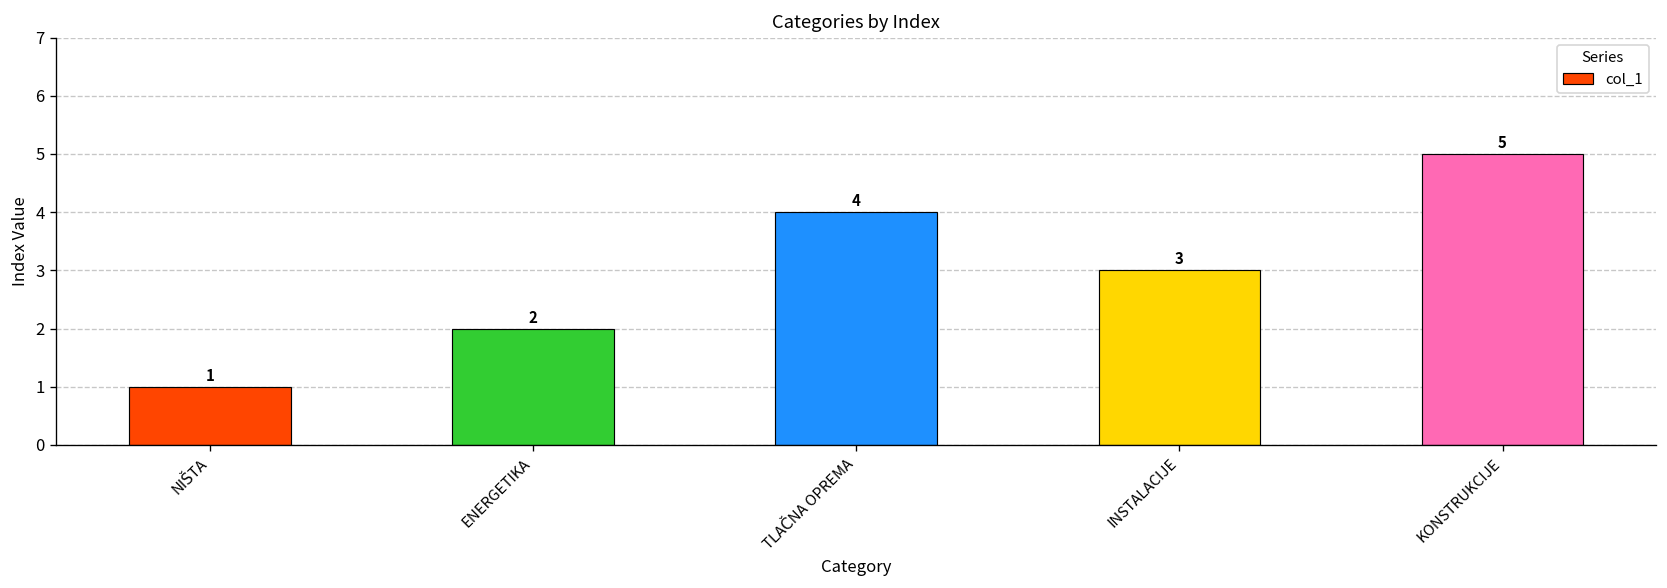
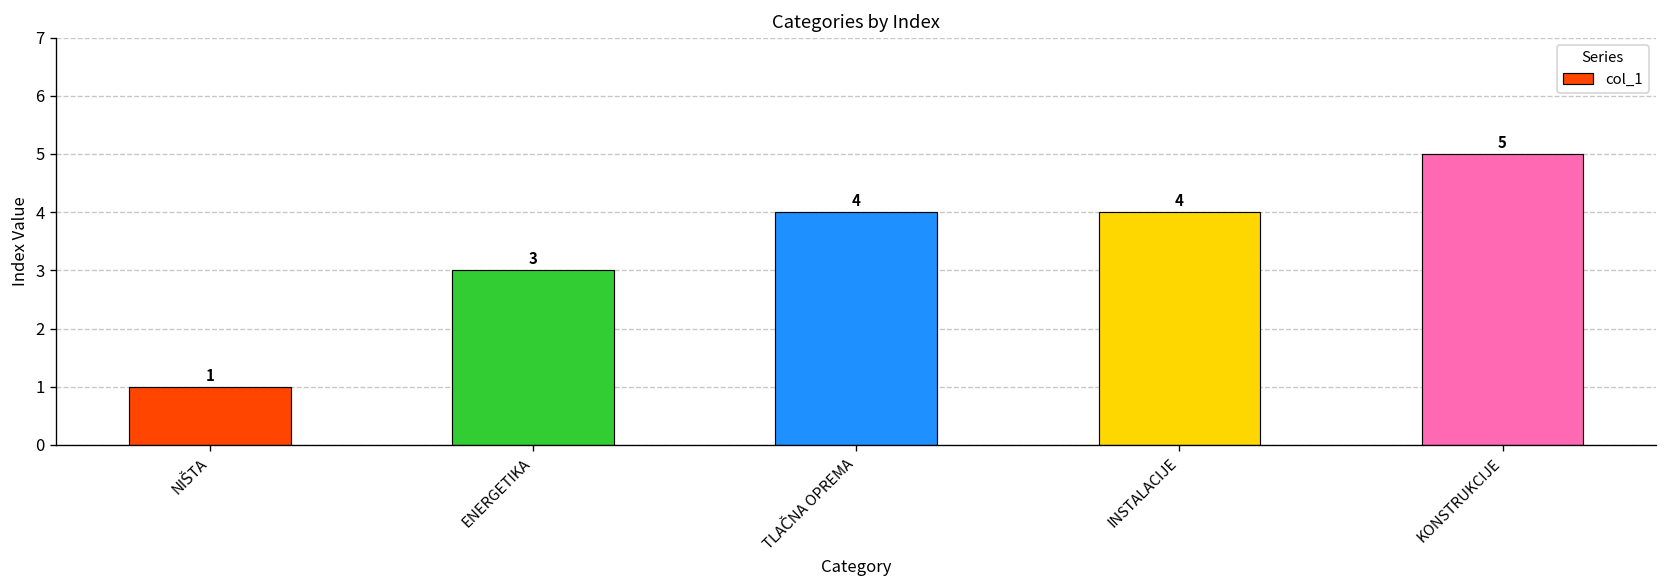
  {
    "NIŠTA": 1,
-   "ENERGETIKA": 2,
+   "ENERGETIKA": 3,
    "TLAČNA OPREMA": 4,
-   "INSTALACIJE": 3,
+   "INSTALACIJE": 4,
    "KONSTRUKCIJE": 5
  }
